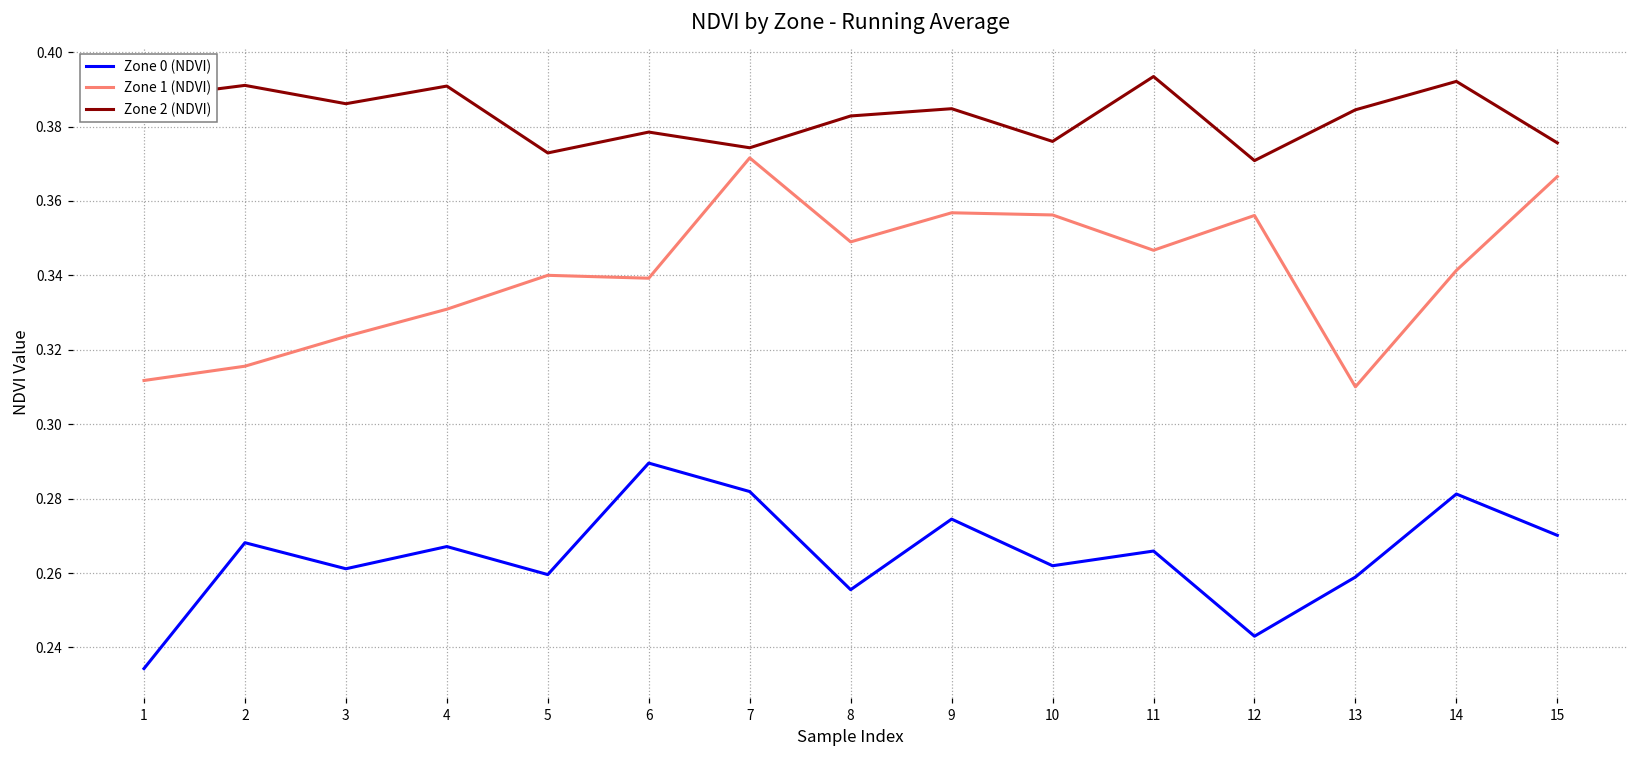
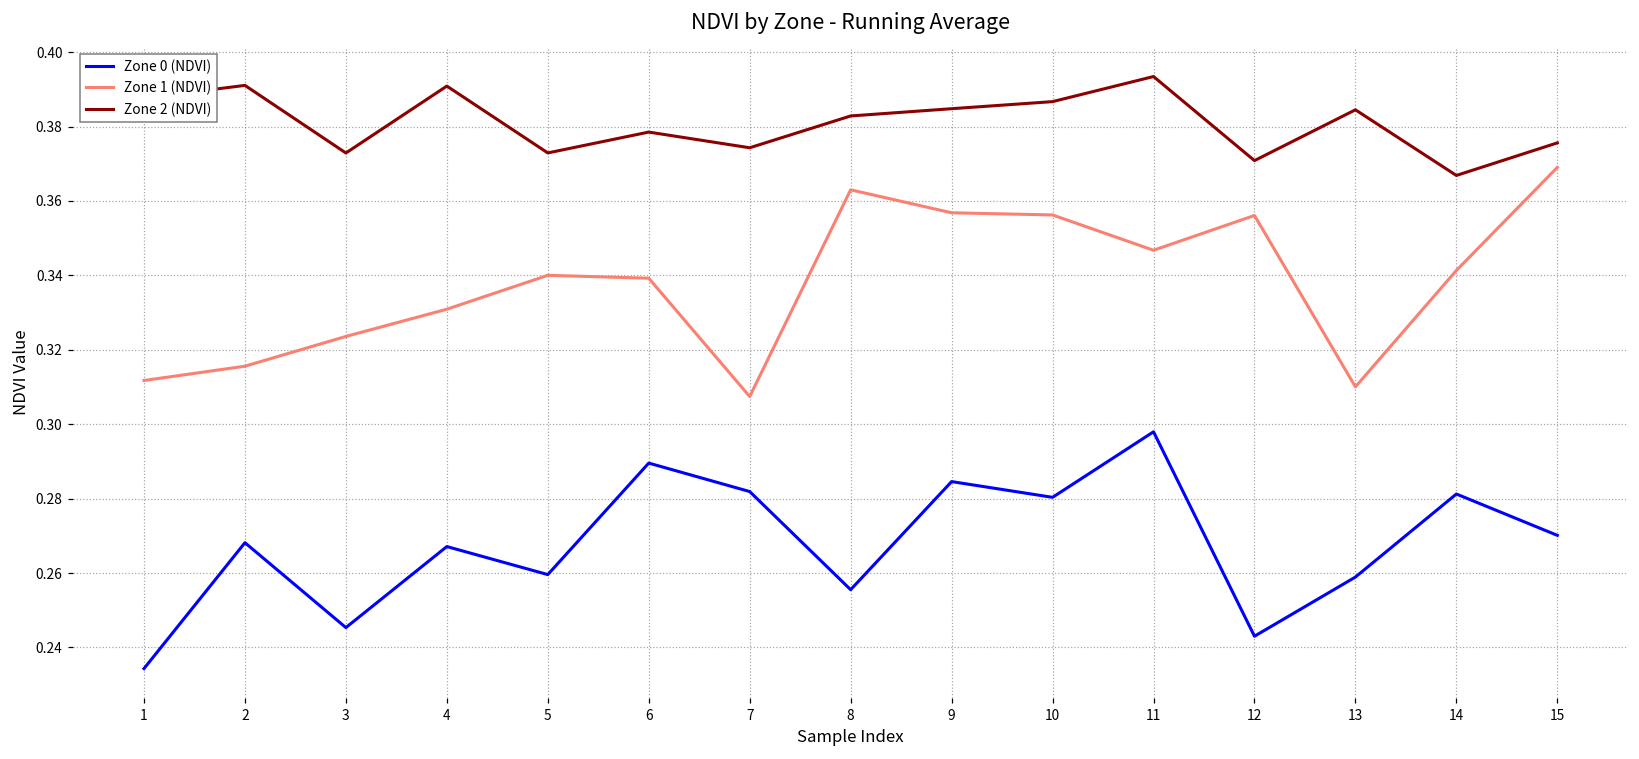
  {
    "Zone 0 (NDVI)": {
      "1": 0.234,
      "2": 0.268,
-     "3": 0.261,
+     "3": 0.245,
      "4": 0.267,
      "5": 0.260,
      "6": 0.290,
      "7": 0.282,
      "8": 0.256,
-     "9": 0.274,
-     "10": 0.262,
-     "11": 0.266,
+     "9": 0.285,
+     "10": 0.280,
+     "11": 0.298,
      "12": 0.243,
      "13": 0.259,
      "14": 0.281,
      "15": 0.270
    },
    "Zone 1 (NDVI)": {
      "1": 0.312,
      "2": 0.316,
      "3": 0.324,
      "4": 0.331,
      "5": 0.340,
      "6": 0.339,
-     "7": 0.372,
-     "8": 0.349,
+     "7": 0.307,
+     "8": 0.363,
      "9": 0.357,
      "10": 0.356,
      "11": 0.347,
      "12": 0.356,
      "13": 0.310,
      "14": 0.341,
-     "15": 0.367
+     "15": 0.369
    },
    "Zone 2 (NDVI)": {
      "2": 0.391,
-     "3": 0.386,
+     "3": 0.373,
      "4": 0.391,
      "5": 0.373,
      "6": 0.379,
      "7": 0.374,
      "8": 0.383,
      "9": 0.385,
-     "10": 0.376,
+     "10": 0.387,
      "11": 0.393,
      "12": 0.371,
      "13": 0.385,
-     "14": 0.392,
+     "14": 0.367,
      "15": 0.376
    }
  }
